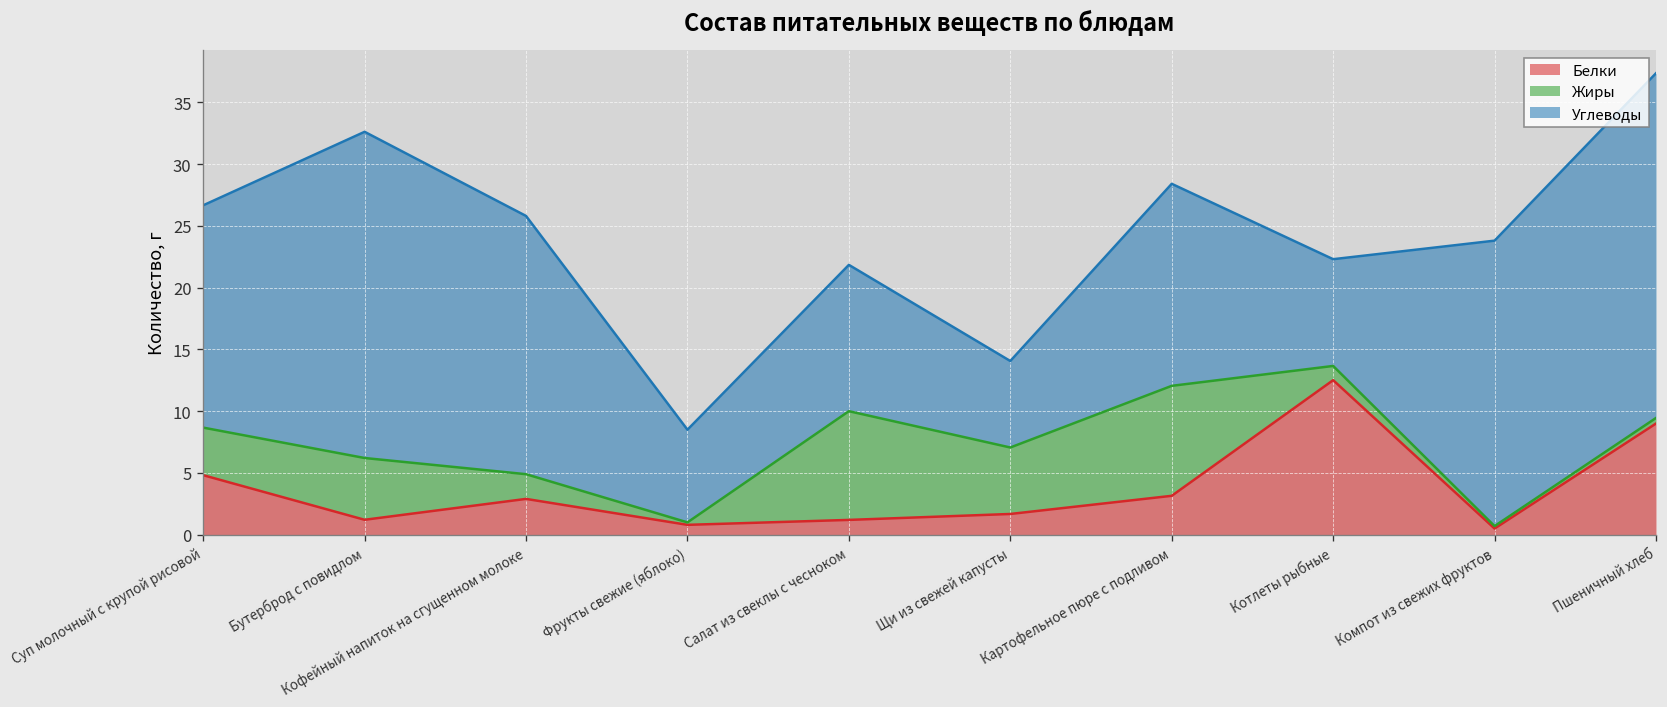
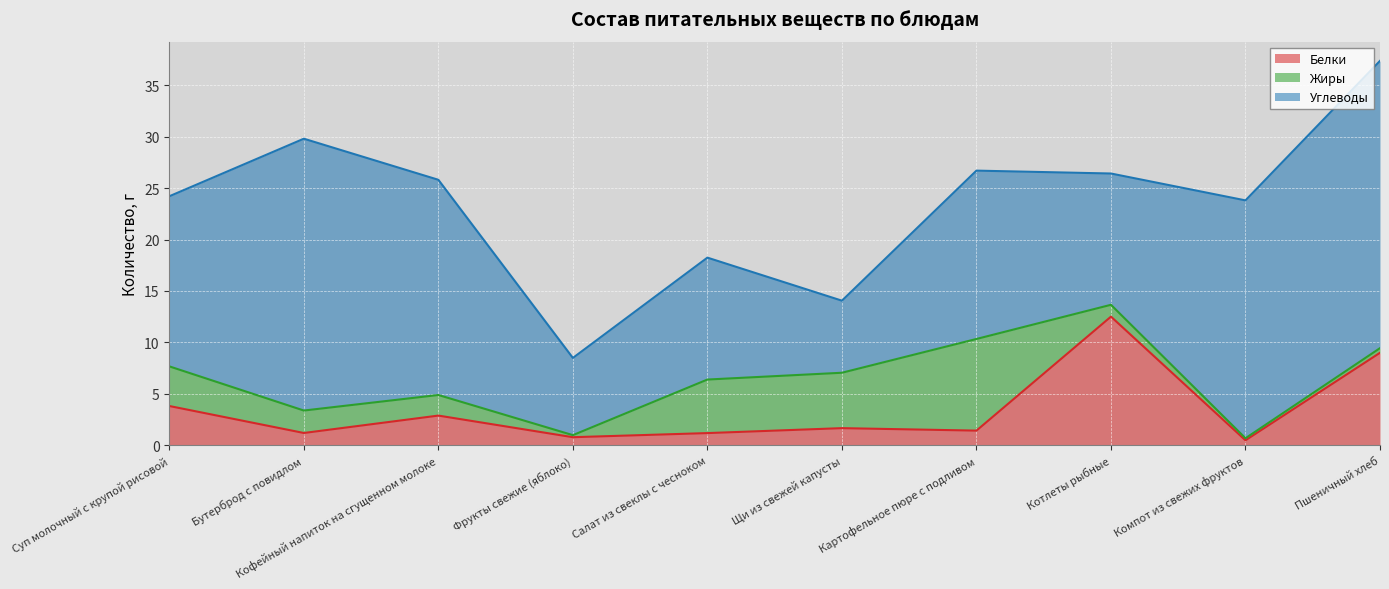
  {
    "Белки": {
-     "Суп молочный с крупой рисовой": 4.8,
+     "Суп молочный с крупой рисовой": 3.8,
      "Бутерброд с повидлом": 1.2,
      "Кофейный напиток на сгущенном молоке": 2.9,
      "Салат из свеклы с чесноком": 1.2,
      "Щи из свежей капусты": 1.7,
-     "Картофельное пюре с подливом": 3.2,
+     "Картофельное пюре с подливом": 1.4,
      "Котлеты рыбные": 12.5,
      "Пшеничный хлеб": 9.0
    },
    "Жиры": {
      "Суп молочный с крупой рисовой": 3.8,
-     "Бутерброд с повидлом": 5.0,
+     "Бутерброд с повидлом": 2.2,
      "Кофейный напиток на сгущенном молоке": 2.0,
-     "Салат из свеклы с чесноком": 8.8,
+     "Салат из свеклы с чесноком": 5.2,
      "Щи из свежей капусты": 5.4,
      "Картофельное пюре с подливом": 8.9,
      "Котлеты рыбные": 1.2,
      "Пшеничный хлеб": 0.4
    },
    "Углеводы": {
-     "Суп молочный с крупой рисовой": 18.0,
+     "Суп молочный с крупой рисовой": 16.5,
      "Бутерброд с повидлом": 26.4,
      "Кофейный напиток на сгущенном молоке": 20.9,
      "Фрукты свежие (яблоко)": 7.5,
      "Салат из свеклы с чесноком": 11.8,
      "Щи из свежей капусты": 7.0,
      "Картофельное пюре с подливом": 16.4,
-     "Котлеты рыбные": 8.6,
+     "Котлеты рыбные": 12.8,
      "Компот из свежих фруктов": 23.1,
      "Пшеничный хлеб": 27.9
    }
  }
